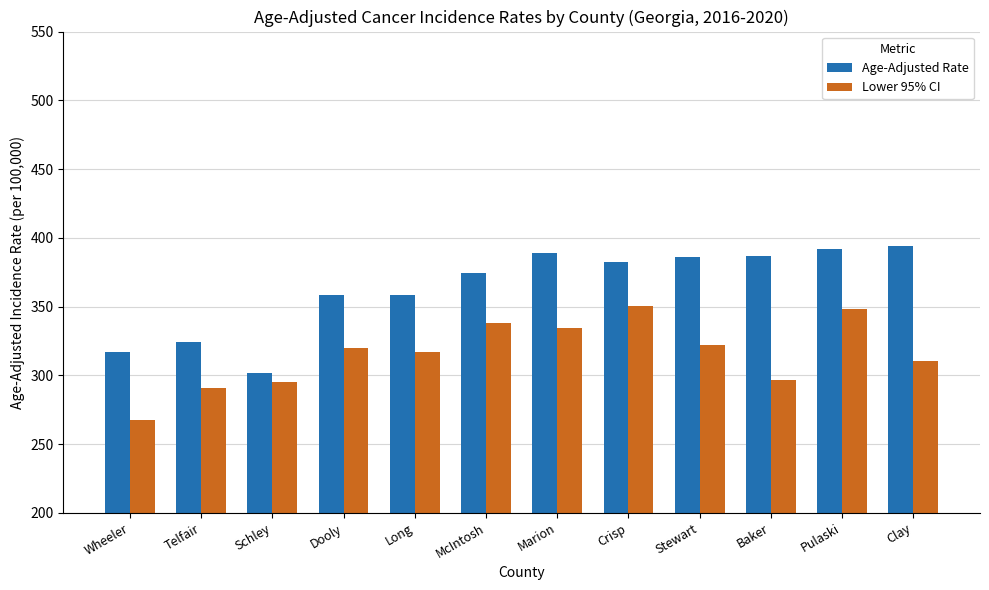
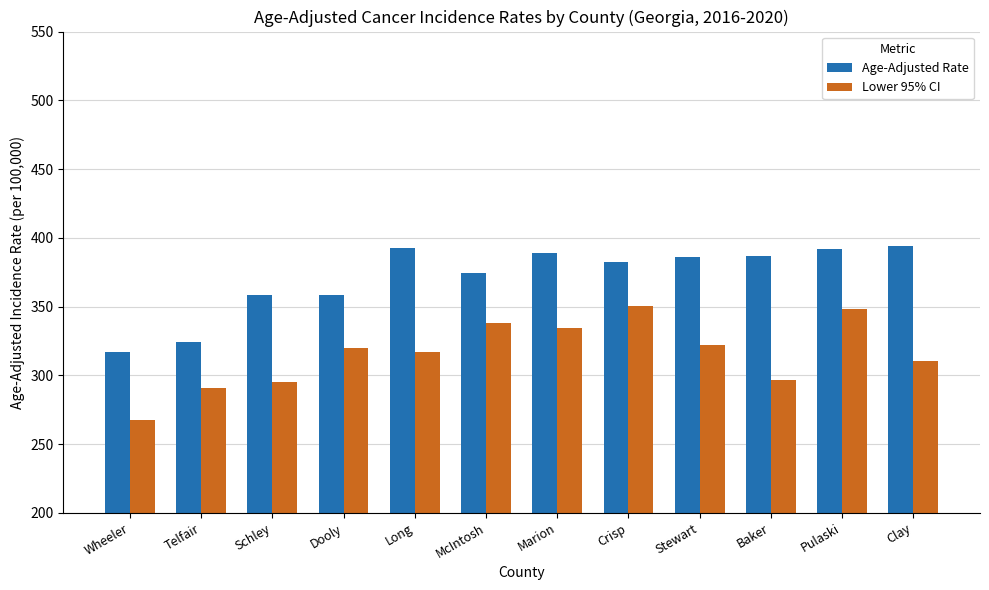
  {
    "Age-Adjusted Rate": {
      "Wheeler": 317,
      "Telfair": 324,
-     "Schley": 302,
+     "Schley": 358,
      "Dooly": 359,
-     "Long": 359,
+     "Long": 393,
      "McIntosh": 374,
      "Marion": 389,
      "Crisp": 382,
      "Stewart": 386,
      "Baker": 387,
      "Pulaski": 392,
      "Clay": 394
    },
    "Lower 95% CI": {
      "Wheeler": 267,
      "Telfair": 290,
      "Schley": 295,
      "Dooly": 320,
      "Long": 317,
      "McIntosh": 338,
      "Marion": 334,
      "Crisp": 351,
      "Stewart": 322,
      "Baker": 296,
      "Pulaski": 348,
      "Clay": 311
    }
  }
